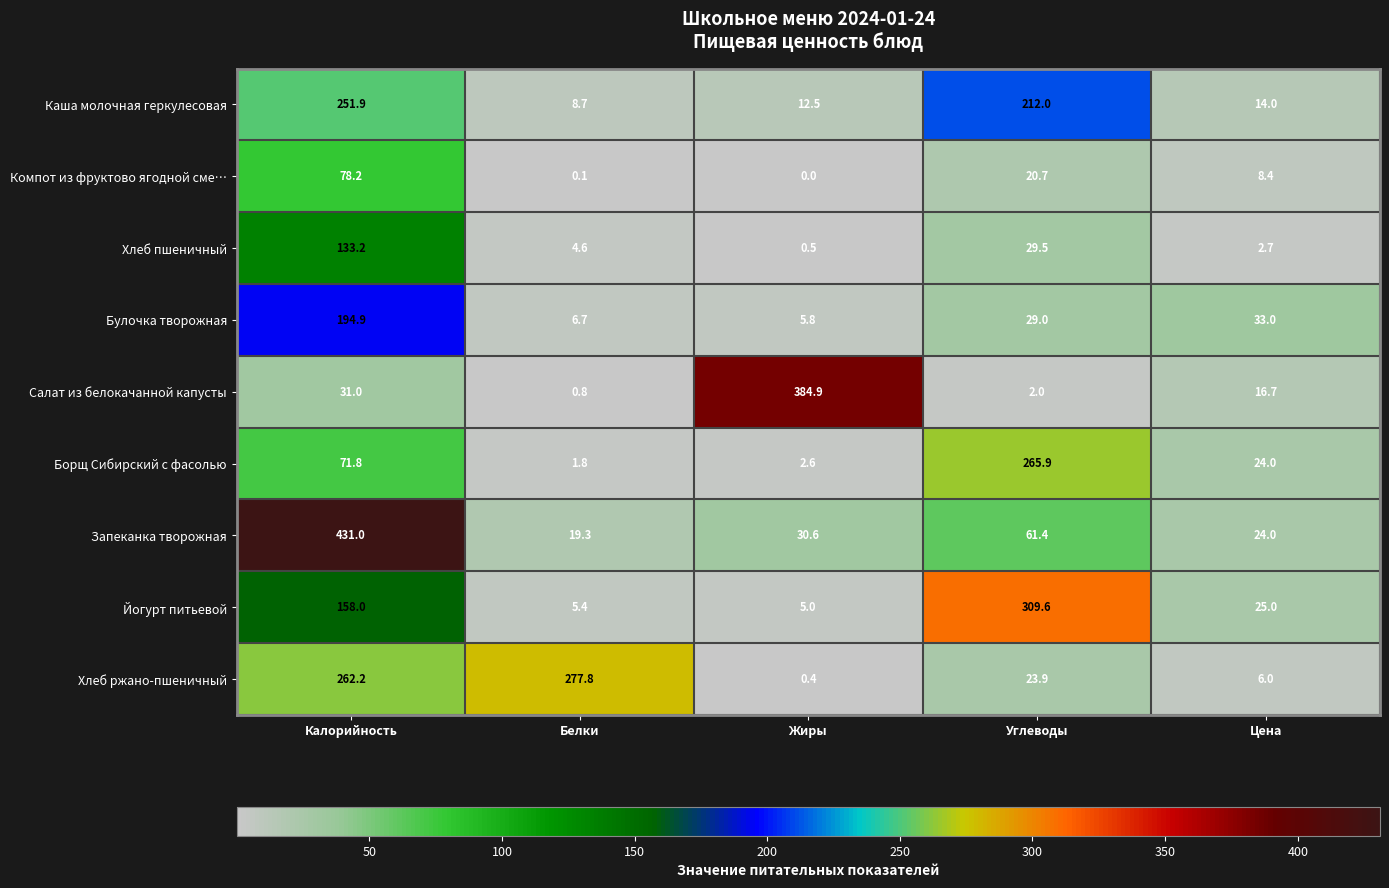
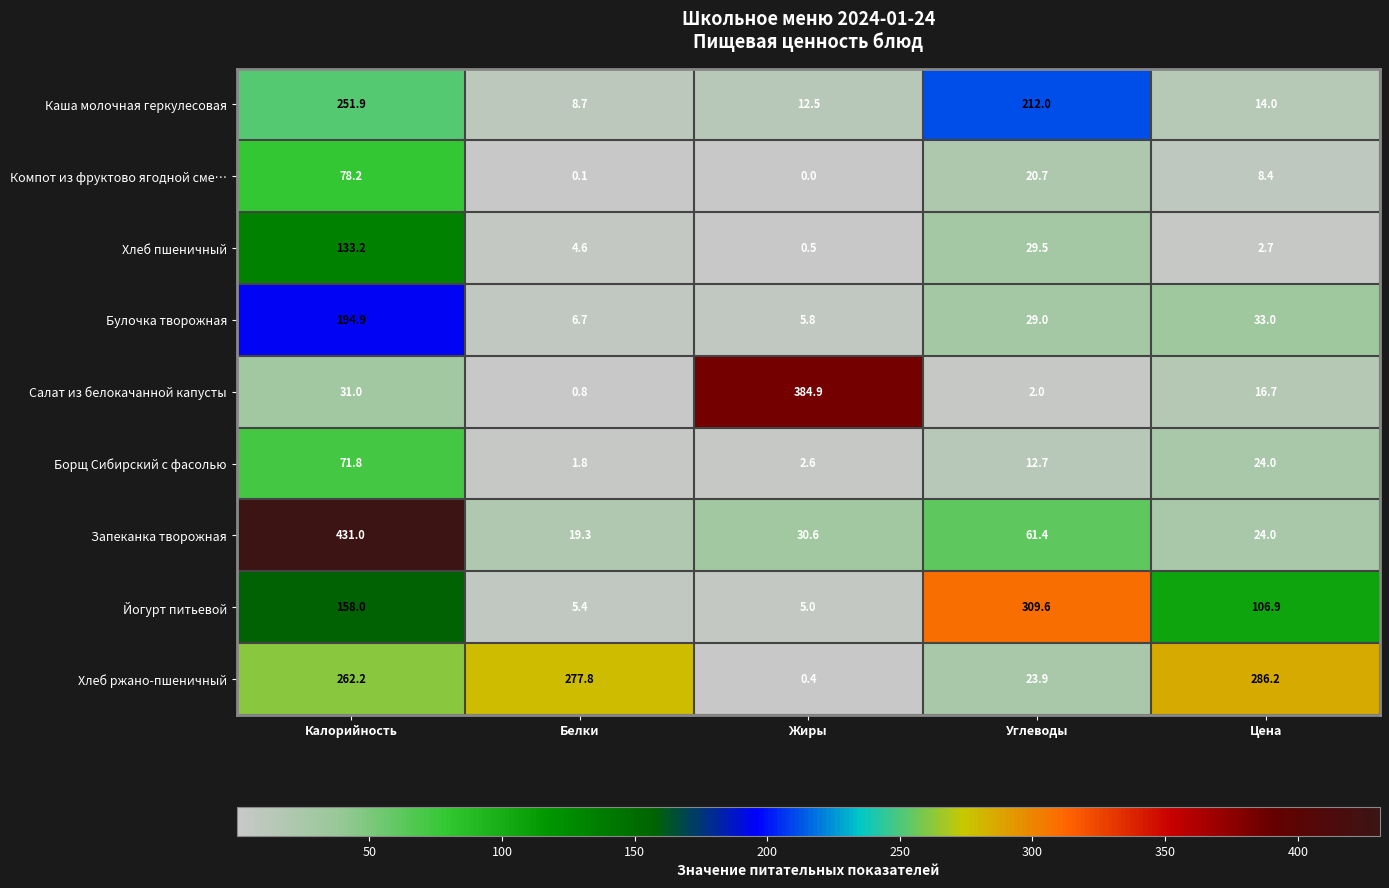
  {
    "Каша молочная геркулесовая": {
      "Калорийность": 251.9,
      "Белки": 8.7,
      "Жиры": 12.5,
      "Углеводы": 212.0,
      "Цена": 14.0
    },
    "Компот из фруктово ягодной сме…": {
      "Калорийность": 78.2,
      "Белки": 0.1,
      "Жиры": 0.0,
      "Углеводы": 20.7,
      "Цена": 8.4
    },
    "Хлеб пшеничный": {
      "Калорийность": 133.2,
      "Белки": 4.6,
      "Жиры": 0.5,
      "Углеводы": 29.5,
      "Цена": 2.7
    },
    "Булочка творожная": {
      "Калорийность": 194.9,
      "Белки": 6.7,
      "Жиры": 5.8,
      "Углеводы": 29.0,
      "Цена": 33.0
    },
    "Салат из белокачанной капусты": {
      "Калорийность": 31.0,
      "Белки": 0.8,
      "Жиры": 384.9,
      "Углеводы": 2.0,
      "Цена": 16.7
    },
    "Борщ Сибирский с фасолью": {
      "Калорийность": 71.8,
      "Белки": 1.8,
      "Жиры": 2.6,
-     "Углеводы": 265.9,
+     "Углеводы": 12.7,
      "Цена": 24.0
    },
    "Запеканка творожная": {
      "Калорийность": 431.0,
      "Белки": 19.3,
      "Жиры": 30.6,
      "Углеводы": 61.4,
      "Цена": 24.0
    },
    "Йогурт питьевой": {
      "Калорийность": 158.0,
      "Белки": 5.4,
      "Жиры": 5.0,
      "Углеводы": 309.6,
-     "Цена": 25.0
+     "Цена": 106.9
    },
    "Хлеб ржано-пшеничный": {
      "Калорийность": 262.2,
      "Белки": 277.8,
      "Жиры": 0.4,
      "Углеводы": 23.9,
-     "Цена": 6.0
+     "Цена": 286.2
    }
  }
